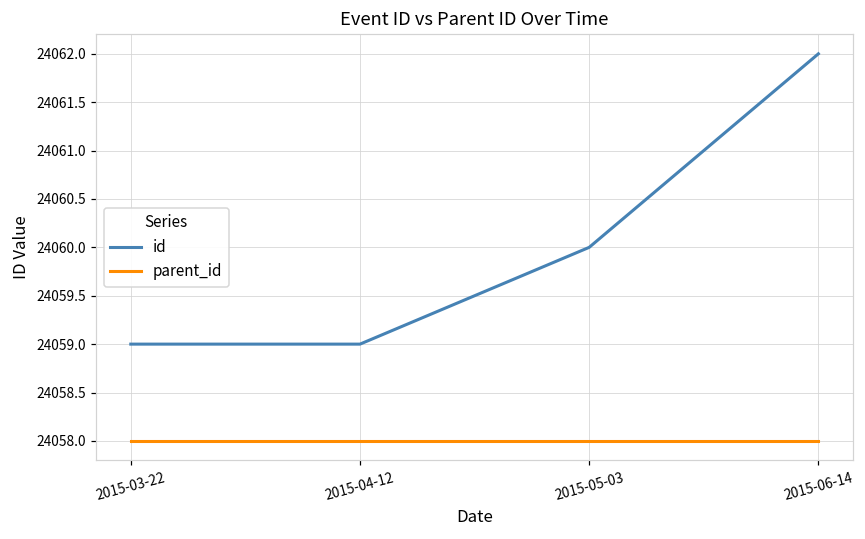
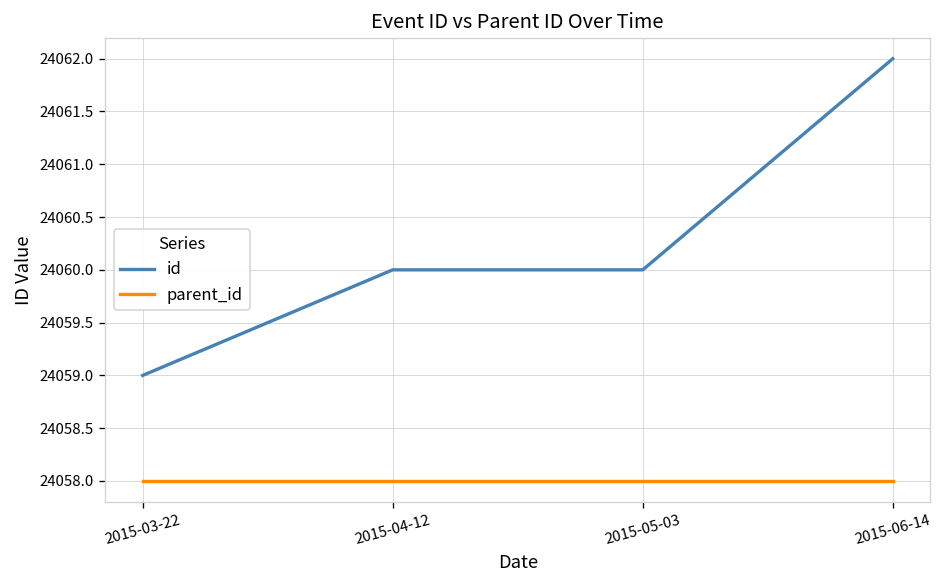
  {
    "id": {
      "2015-03-22": 24059,
-     "2015-04-12": 24059,
+     "2015-04-12": 24060,
      "2015-05-03": 24060,
      "2015-06-14": 24062
    },
    "parent_id": {
      "2015-03-22": 24058,
      "2015-04-12": 24058,
      "2015-05-03": 24058,
      "2015-06-14": 24058
    }
  }
